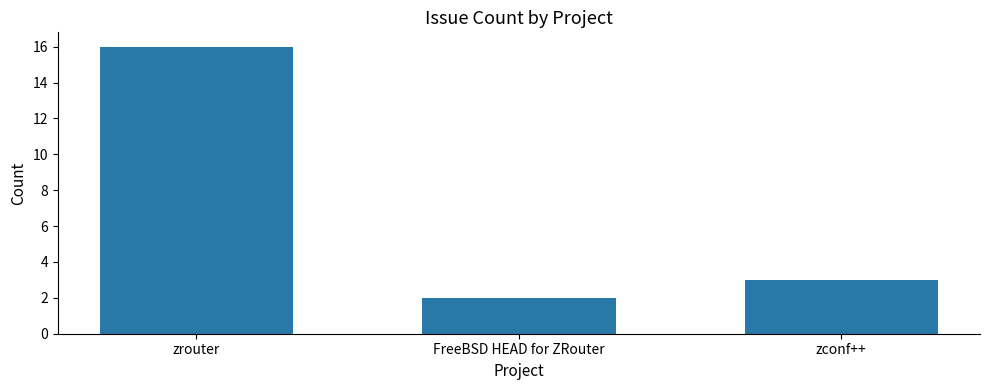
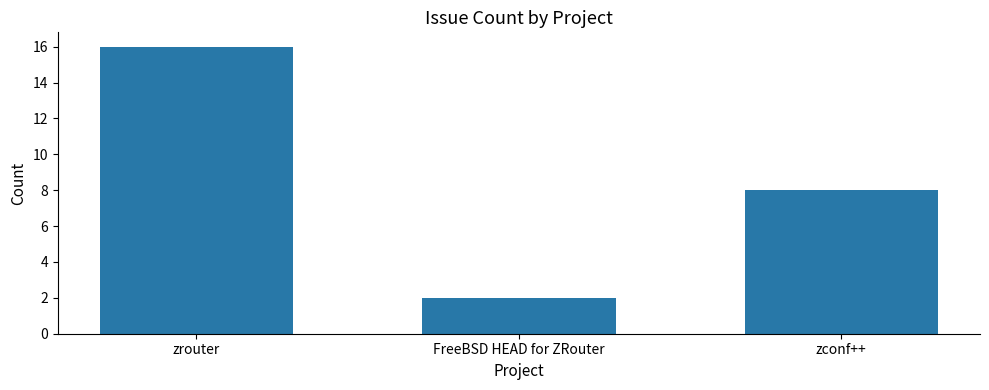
  {
    "zrouter": 16,
    "FreeBSD HEAD for ZRouter": 2,
-   "zconf++": 3
+   "zconf++": 8
  }
